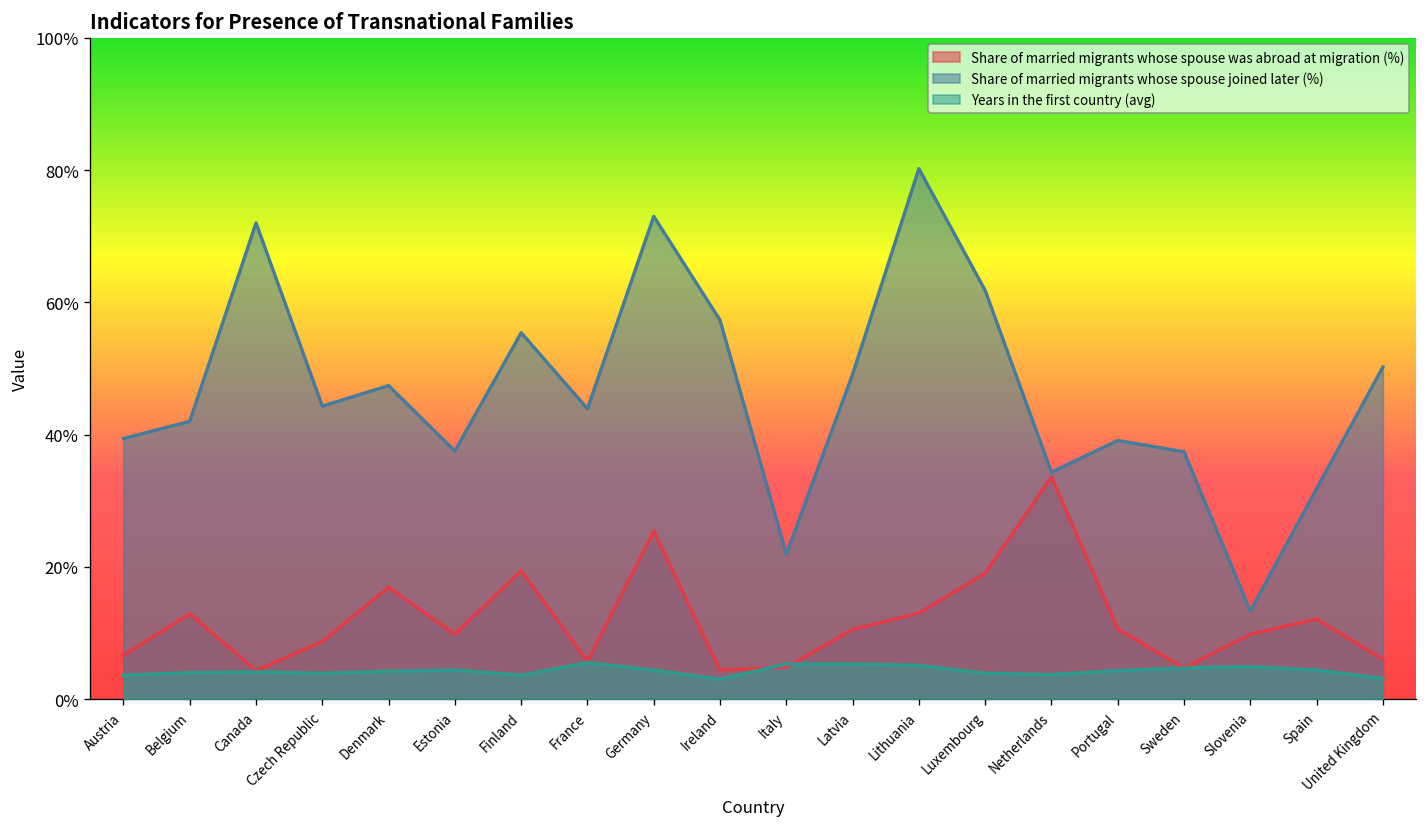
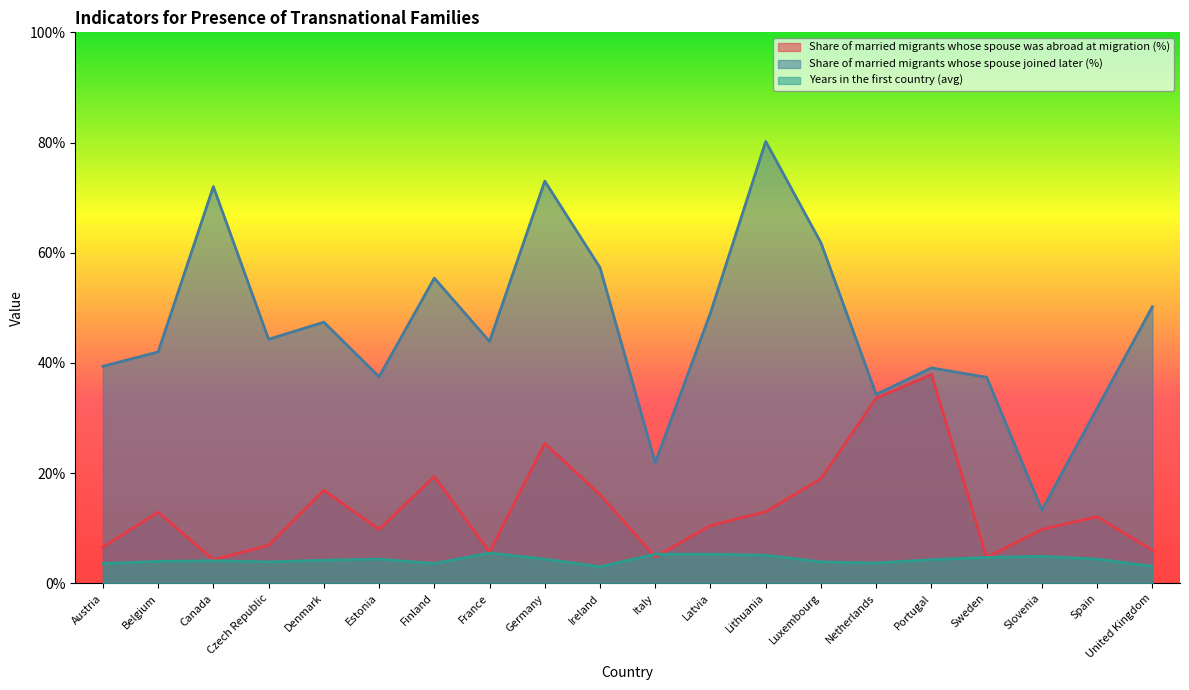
  {
    "Share of married migrants whose spouse was abroad at migration (%)": {
      "Austria": "7%",
      "Belgium": "13%",
-     "Czech Republic": "9%",
+     "Czech Republic": "7%",
      "Denmark": "17%",
      "Estonia": "10%",
      "Finland": "19%",
      "Germany": "25%",
-     "Ireland": "4%",
+     "Ireland": "16%",
      "Italy": "5%",
      "Latvia": "11%",
      "Lithuania": "13%",
      "Luxembourg": "19%",
      "Netherlands": "34%",
-     "Portugal": "11%",
+     "Portugal": "38%",
      "Slovenia": "10%",
      "Spain": "12%",
      "United Kingdom": "6%"
    }
  }
